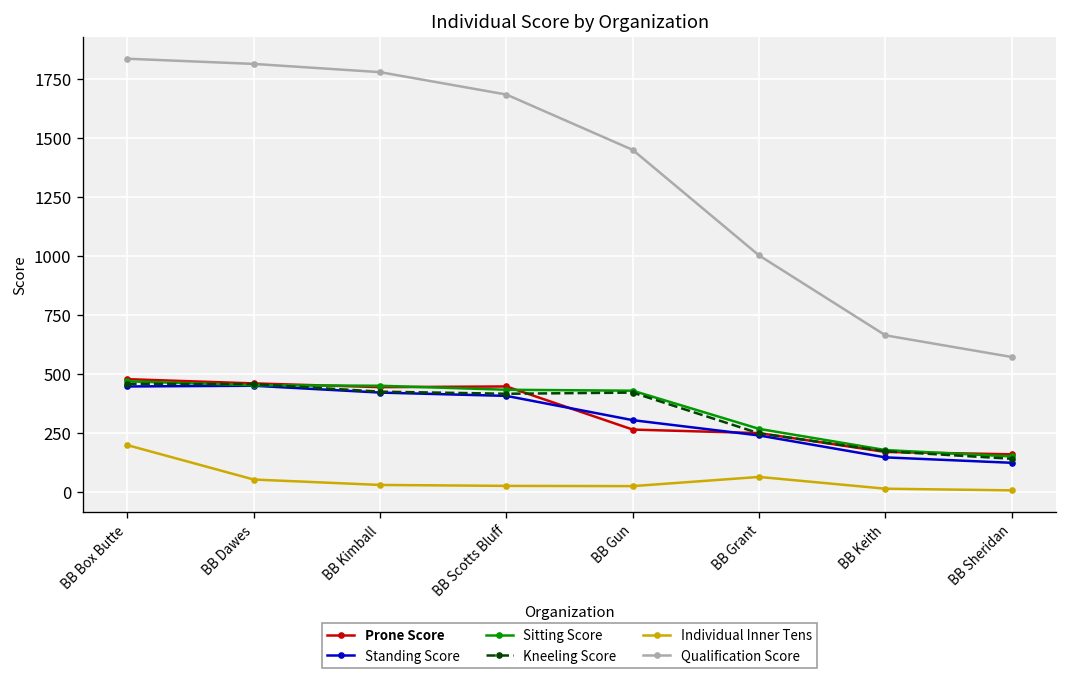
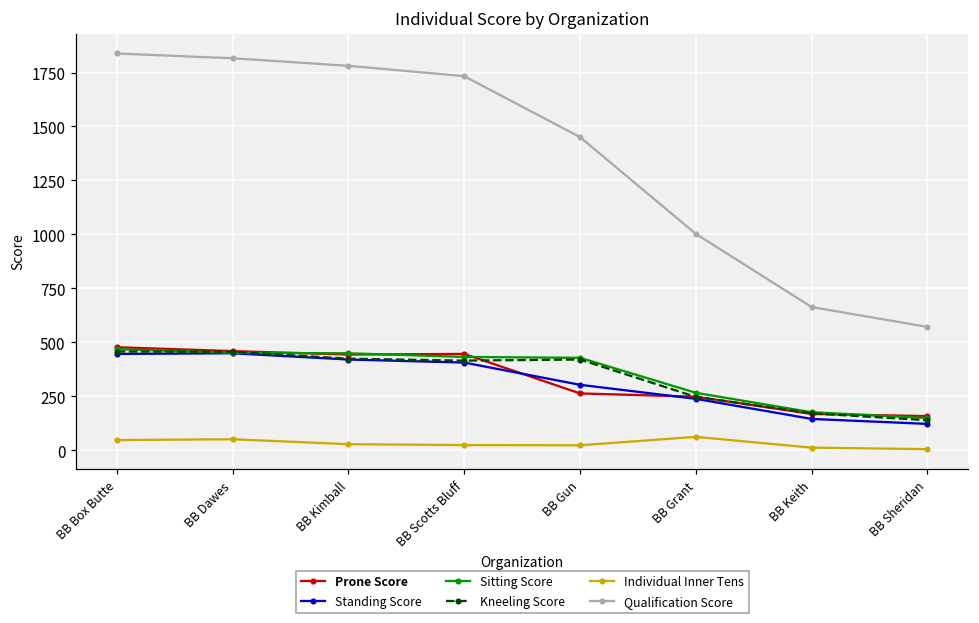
  {
    "Prone Score": {
      "BB Scotts Bluff": 450,
      "BB Gun": 260
    },
    "Standing Score": {
      "BB Gun": 300,
      "BB Keith": 150,
      "BB Sheridan": 120
    },
    "Sitting Score": {
      "BB Scotts Bluff": 430,
      "BB Grant": 270
    },
    "Individual Inner Tens": {
-     "BB Box Butte": 200,
+     "BB Box Butte": 50,
      "BB Dawes": 50,
      "BB Kimball": 30,
      "BB Scotts Bluff": 30,
      "BB Gun": 20,
      "BB Grant": 60,
      "BB Keith": 10,
      "BB Sheridan": 10
    },
    "Qualification Score": {
      "BB Box Butte": 1840,
      "BB Dawes": 1820,
      "BB Kimball": 1780,
-     "BB Scotts Bluff": 1690,
+     "BB Scotts Bluff": 1730,
      "BB Gun": 1450,
      "BB Grant": 1000,
      "BB Keith": 660,
      "BB Sheridan": 570
    }
  }
